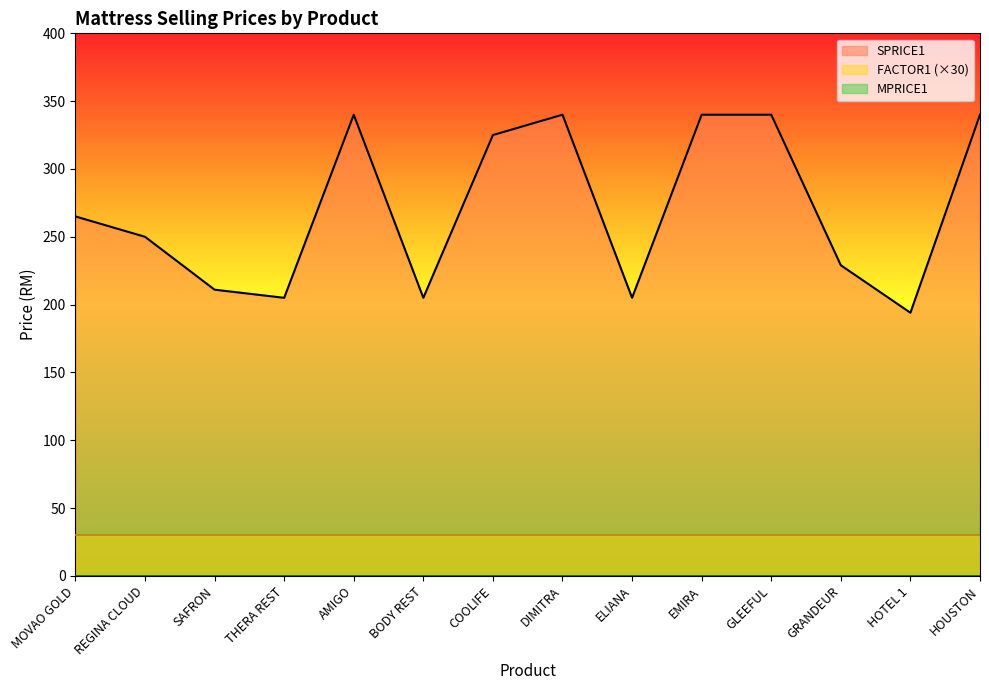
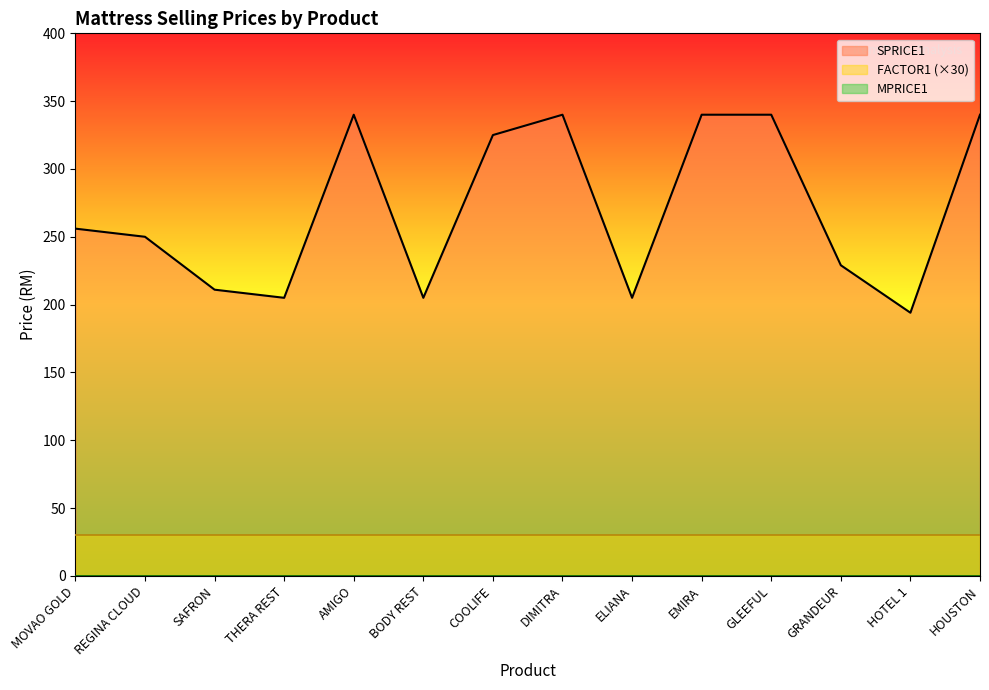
  {
    "SPRICE1": {
-     "MOVAO GOLD": 265,
+     "MOVAO GOLD": 256,
      "REGINA CLOUD": 250,
      "SAFRON": 211,
      "THERA REST": 205,
      "AMIGO": 340,
      "BODY REST": 205,
      "COOLIFE": 325,
      "DIMITRA": 340,
      "ELIANA": 205,
      "EMIRA": 340,
      "GLEEFUL": 340,
      "GRANDEUR": 229,
      "HOTEL 1": 194,
      "HOUSTON": 340
    },
    "FACTOR1 (×30)": {
      "MOVAO GOLD": 30,
      "REGINA CLOUD": 30,
      "SAFRON": 30,
      "THERA REST": 30,
      "AMIGO": 30,
      "BODY REST": 30,
      "COOLIFE": 30,
      "DIMITRA": 30,
      "ELIANA": 30,
      "EMIRA": 30,
      "GLEEFUL": 30,
      "GRANDEUR": 30,
      "HOTEL 1": 30,
      "HOUSTON": 30
    },
    "MPRICE1": {
      "MOVAO GOLD": 0,
      "REGINA CLOUD": 0,
      "SAFRON": 0,
      "THERA REST": 0,
      "AMIGO": 0,
      "BODY REST": 0,
      "COOLIFE": 0,
      "DIMITRA": 0,
      "ELIANA": 0,
      "EMIRA": 0,
      "GLEEFUL": 0,
      "GRANDEUR": 0,
      "HOTEL 1": 0,
      "HOUSTON": 0
    }
  }
